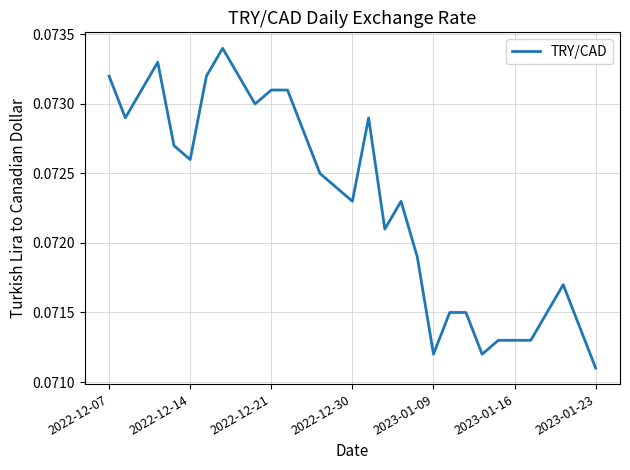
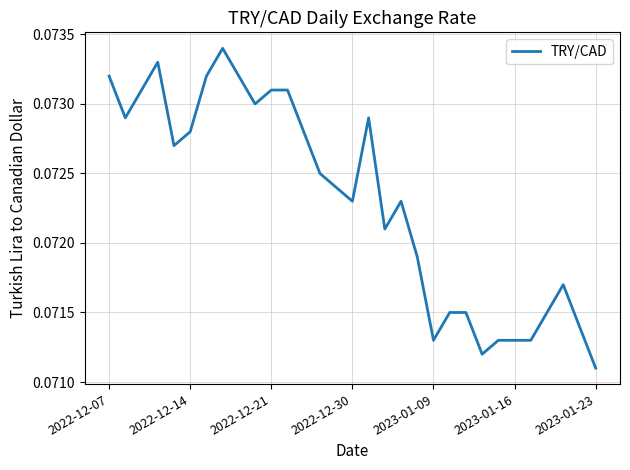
  {
    "2022-12-07": 0.0732,
-   "2022-12-14": 0.0726,
+   "2022-12-14": 0.0728,
    "2022-12-21": 0.0731,
    "2022-12-30": 0.0723,
-   "2023-01-09": 0.0712,
+   "2023-01-09": 0.0713,
    "2023-01-16": 0.0713,
    "2023-01-23": 0.0711
  }
